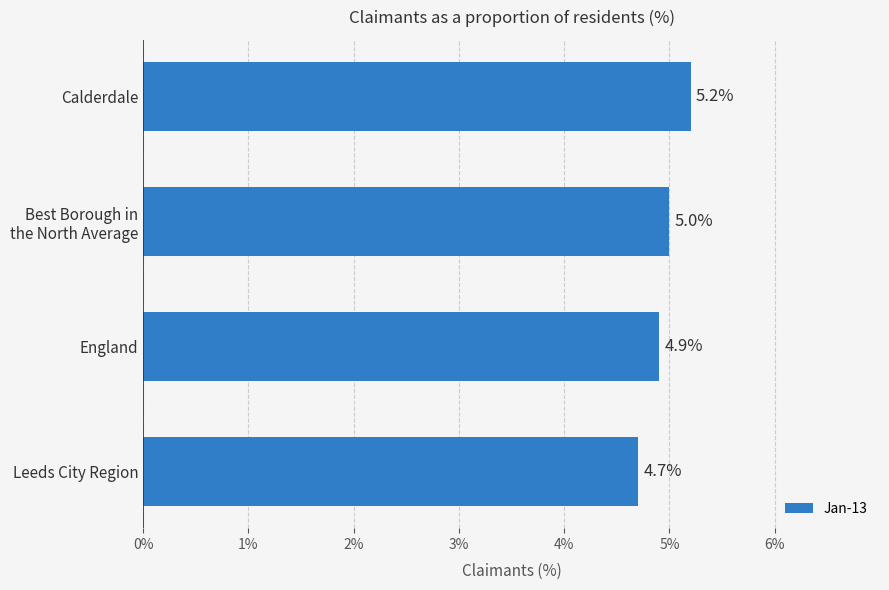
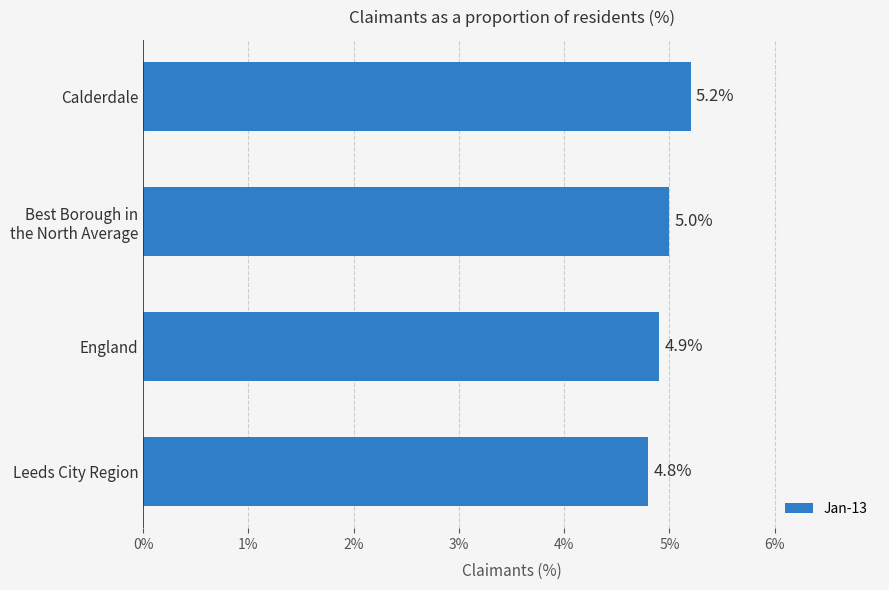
  {
    "Calderdale": "5.2%",
    "Best Borough in the North Average": "5.0%",
    "England": "4.9%",
-   "Leeds City Region": "4.7%"
+   "Leeds City Region": "4.8%"
  }
